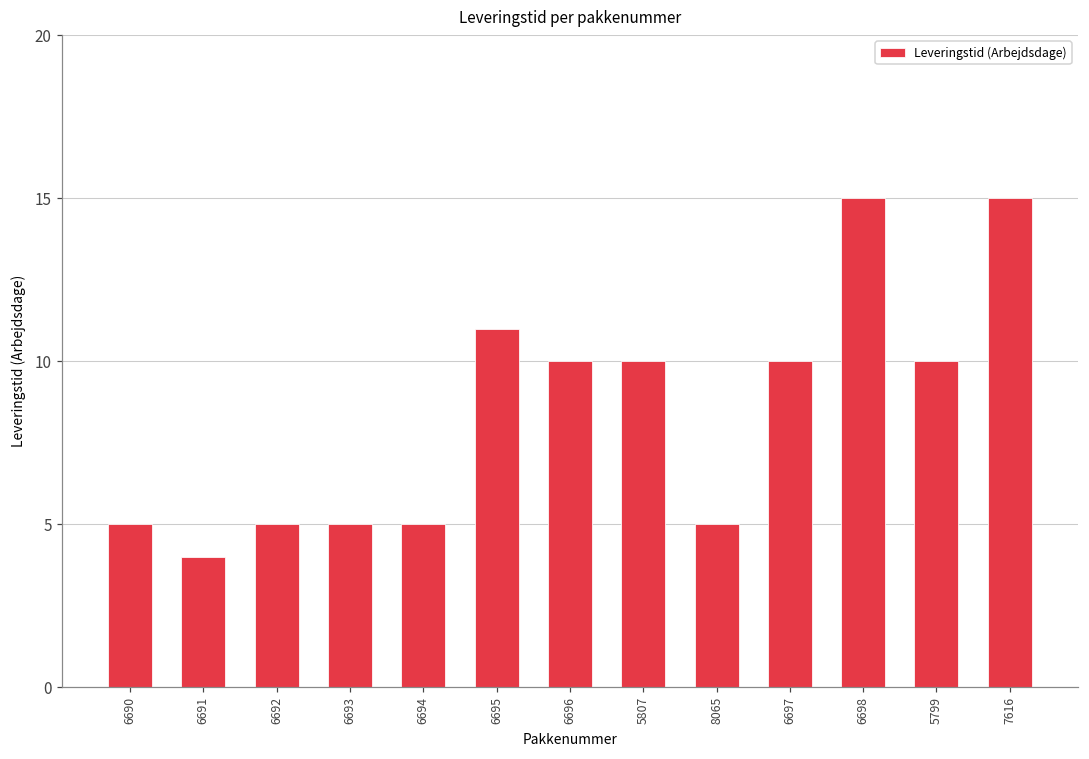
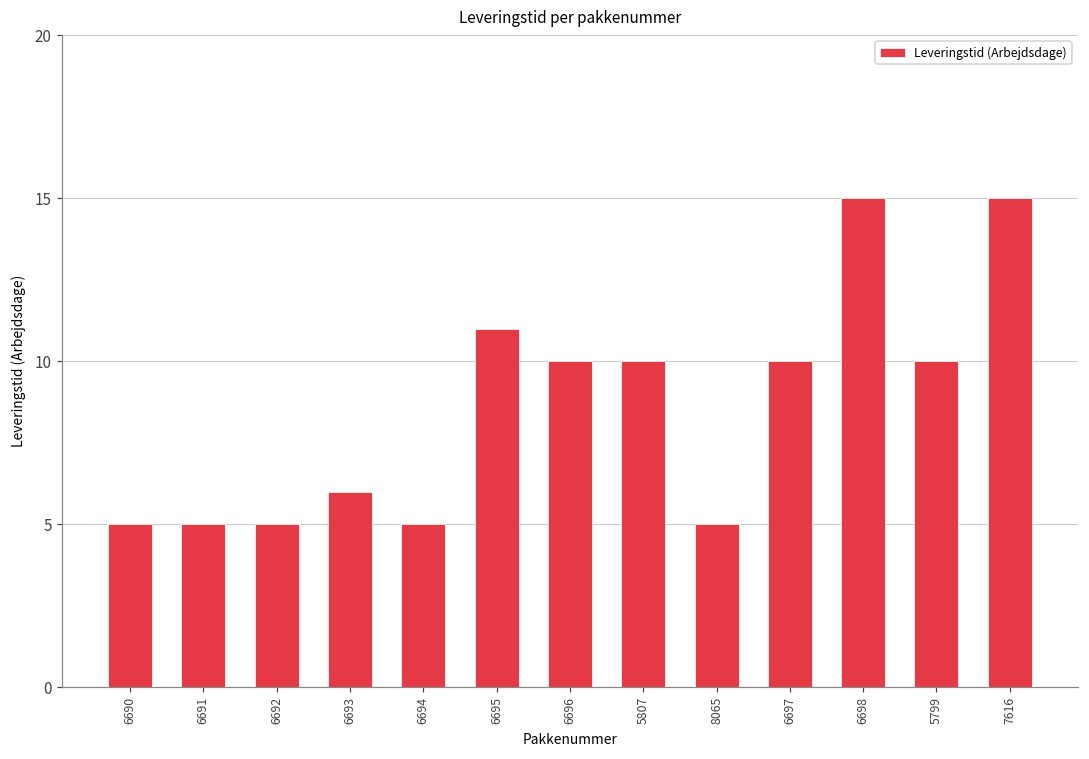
  {
    "6690": 5,
-   "6691": 4,
+   "6691": 5,
    "6692": 5,
-   "6693": 5,
+   "6693": 6,
    "6694": 5,
    "6695": 11,
    "6696": 10,
    "5807": 10,
    "8065": 5,
    "6697": 10,
    "6698": 15,
    "5799": 10,
    "7616": 15
  }
